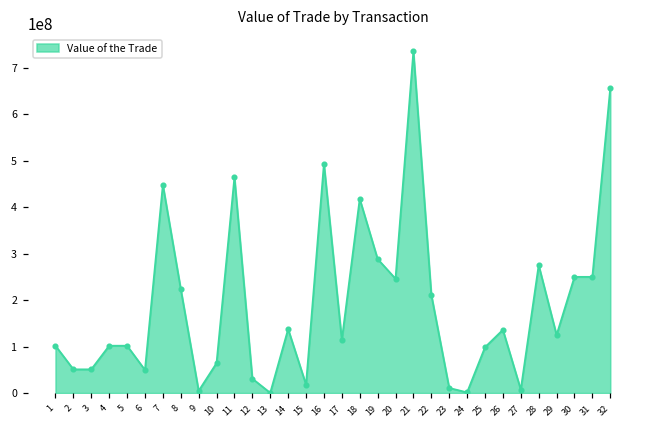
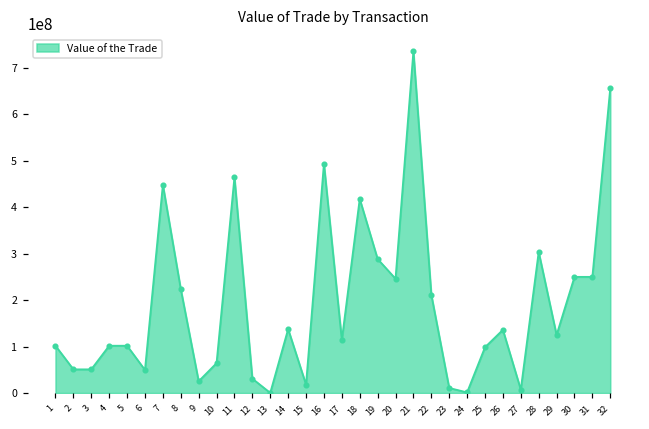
  {
    "1": 100000000,
    "2": 50000000,
    "3": 50000000,
    "4": 100000000,
    "5": 100000000,
    "6": 50000000,
    "7": 450000000,
    "8": 220000000,
-   "9": 0,
+   "9": 30000000,
    "10": 60000000,
    "11": 460000000,
    "12": 30000000,
    "13": 0,
    "14": 140000000,
    "15": 20000000,
    "16": 490000000,
    "17": 110000000,
    "18": 420000000,
    "19": 290000000,
    "20": 250000000,
    "21": 740000000,
    "22": 210000000,
    "23": 10000000,
    "24": 0,
    "25": 100000000,
    "26": 140000000,
    "27": 10000000,
-   "28": 280000000,
+   "28": 300000000,
    "29": 120000000,
    "30": 250000000,
    "31": 250000000,
    "32": 660000000
  }
